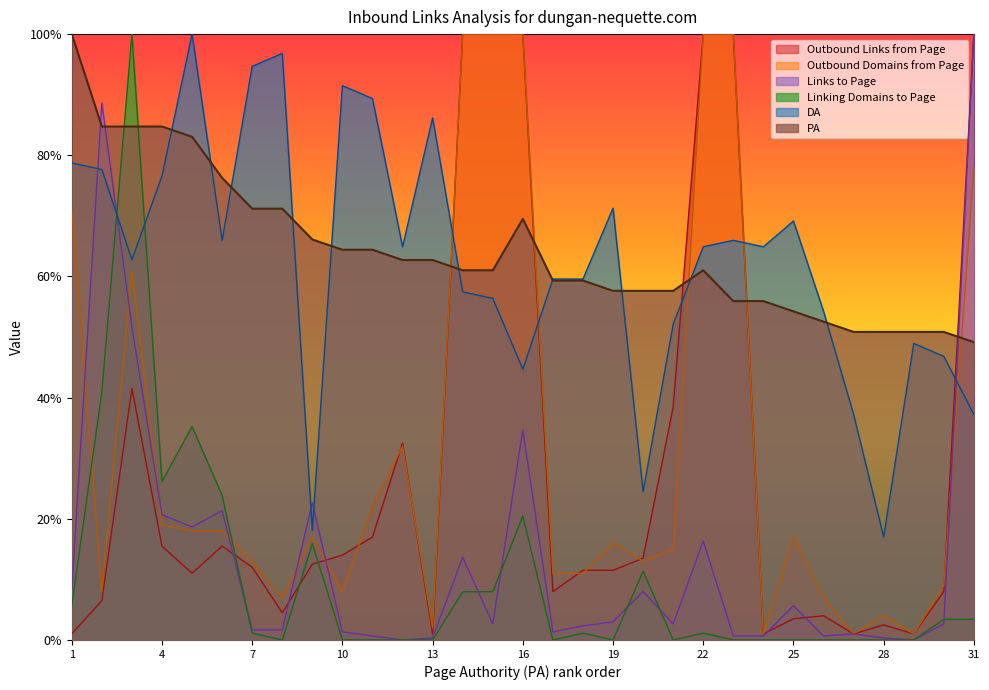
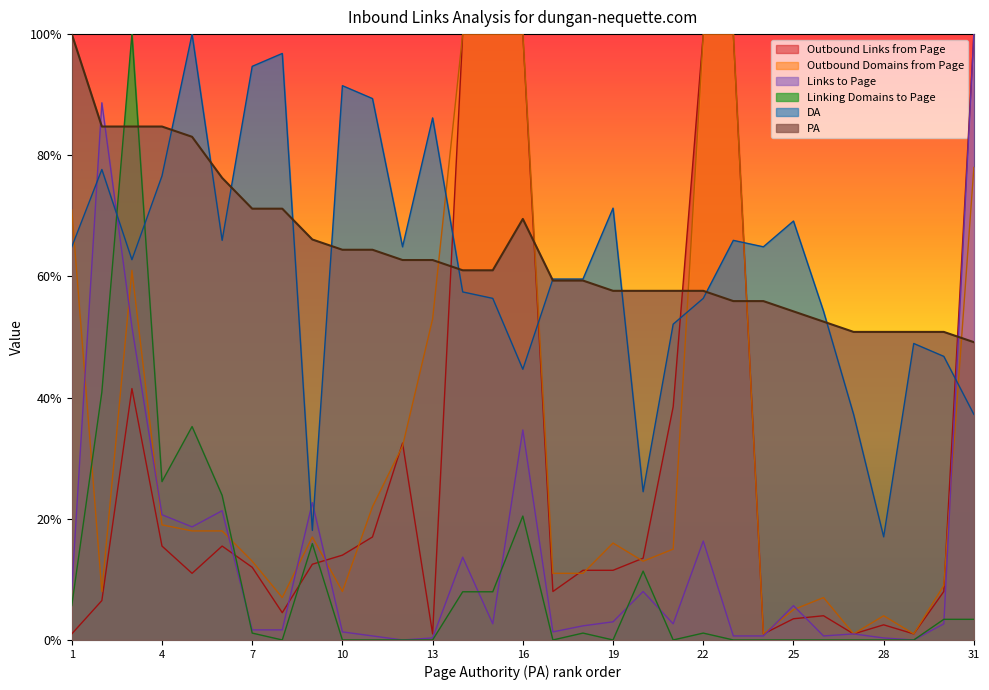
  {
    "Outbound Links from Page": {
      "1": "1%",
      "4": "16%",
      "7": "12%",
      "10": "14%",
      "13": "1%",
      "19": "12%",
      "25": "4%",
      "28": "3%"
    },
    "Outbound Domains from Page": {
      "1": "71%",
      "4": "19%",
      "7": "13%",
      "10": "8%",
-     "13": "2%",
+     "13": "53%",
      "19": "16%",
-     "25": "17%",
+     "25": "5%",
      "28": "4%",
      "31": "78%"
    },
    "Links to Page": {
      "1": "8%",
      "4": "21%",
      "7": "2%",
      "10": "1%",
      "16": "35%",
      "19": "3%",
      "22": "16%",
      "25": "6%"
    },
    "Linking Domains to Page": {
      "1": "6%",
      "4": "26%",
      "7": "1%",
      "10": "0%",
      "16": "20%",
      "19": "0%",
      "22": "1%",
      "25": "0%",
      "31": "3%"
    },
    "DA": {
-     "1": "79%",
+     "1": "65%",
      "4": "77%",
      "7": "95%",
      "10": "91%",
      "13": "86%",
      "16": "45%",
      "19": "71%",
-     "22": "65%",
+     "22": "56%",
      "25": "69%",
      "28": "17%",
      "31": "37%"
    },
    "PA": {
      "1": "100%",
      "4": "85%",
      "7": "71%",
      "10": "64%",
      "13": "63%",
      "16": "69%",
      "19": "58%",
-     "22": "61%",
+     "22": "58%",
      "25": "54%",
      "28": "51%",
      "31": "49%"
    }
  }
